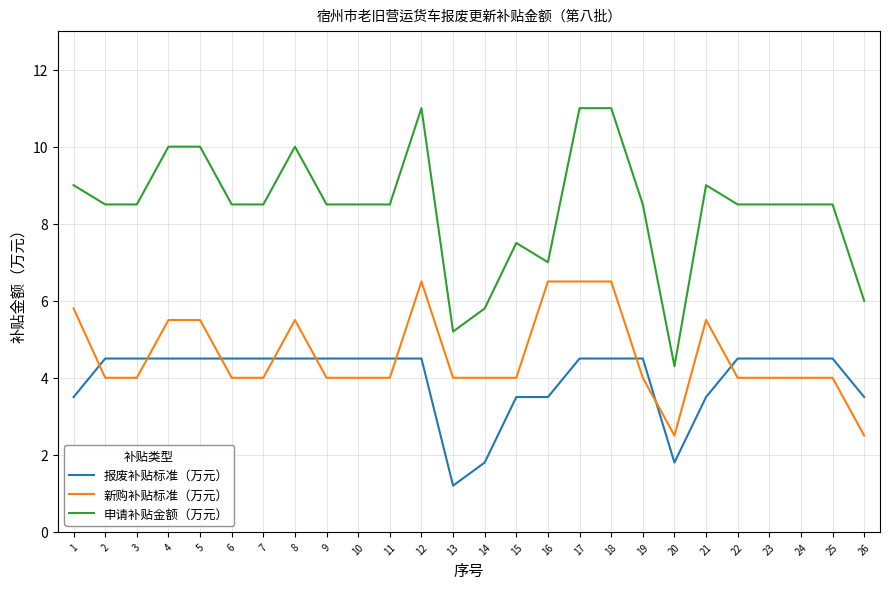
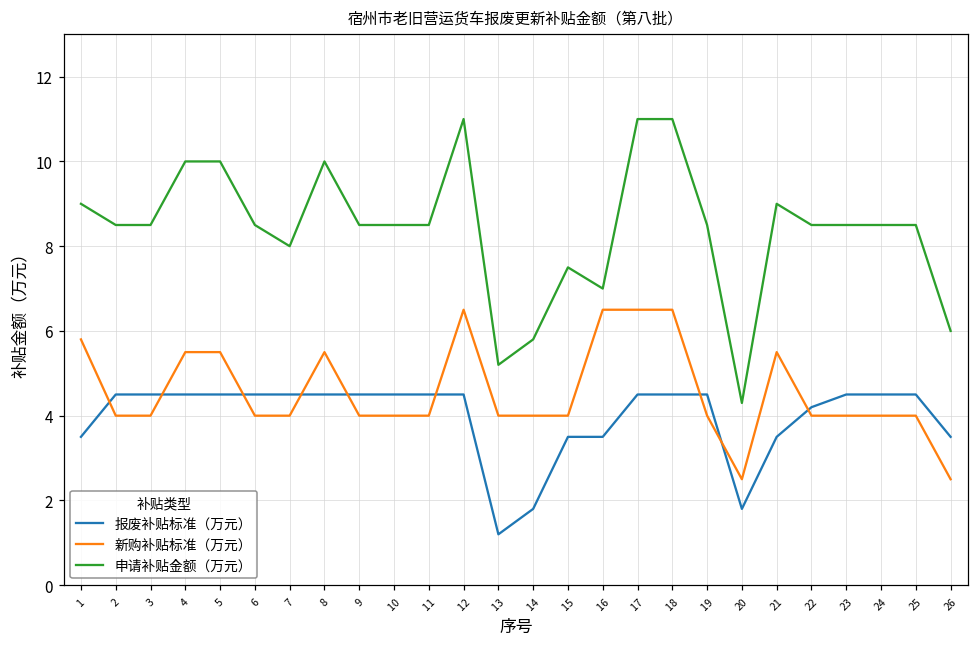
  {
    "报废补贴标准（万元）": {
      "1": 3.5,
      "2": 4.5,
      "3": 4.5,
      "4": 4.5,
      "5": 4.5,
      "6": 4.5,
      "7": 4.5,
      "8": 4.5,
      "9": 4.5,
      "10": 4.5,
      "11": 4.5,
      "12": 4.5,
      "13": 1.2,
      "14": 1.8,
      "15": 3.5,
      "16": 3.5,
      "17": 4.5,
      "18": 4.5,
      "19": 4.5,
      "20": 1.8,
      "21": 3.5,
-     "22": 4.5,
+     "22": 4.2,
      "23": 4.5,
      "24": 4.5,
      "25": 4.5,
      "26": 3.5
    },
    "新购补贴标准（万元）": {
      "1": 5.8,
      "2": 4.0,
      "3": 4.0,
      "4": 5.5,
      "5": 5.5,
      "6": 4.0,
      "7": 4.0,
      "8": 5.5,
      "9": 4.0,
      "10": 4.0,
      "11": 4.0,
      "12": 6.5,
      "13": 4.0,
      "14": 4.0,
      "15": 4.0,
      "16": 6.5,
      "17": 6.5,
      "18": 6.5,
      "19": 4.0,
      "20": 2.5,
      "21": 5.5,
      "22": 4.0,
      "23": 4.0,
      "24": 4.0,
      "25": 4.0,
      "26": 2.5
    },
    "申请补贴金额（万元）": {
      "1": 9.0,
      "2": 8.5,
      "3": 8.5,
      "4": 10.0,
      "5": 10.0,
      "6": 8.5,
-     "7": 8.5,
+     "7": 8.0,
      "8": 10.0,
      "9": 8.5,
      "10": 8.5,
      "11": 8.5,
      "12": 11.0,
      "13": 5.2,
      "14": 5.8,
      "15": 7.5,
      "16": 7.0,
      "17": 11.0,
      "18": 11.0,
      "19": 8.5,
      "20": 4.3,
      "21": 9.0,
      "22": 8.5,
      "23": 8.5,
      "24": 8.5,
      "25": 8.5,
      "26": 6.0
    }
  }
